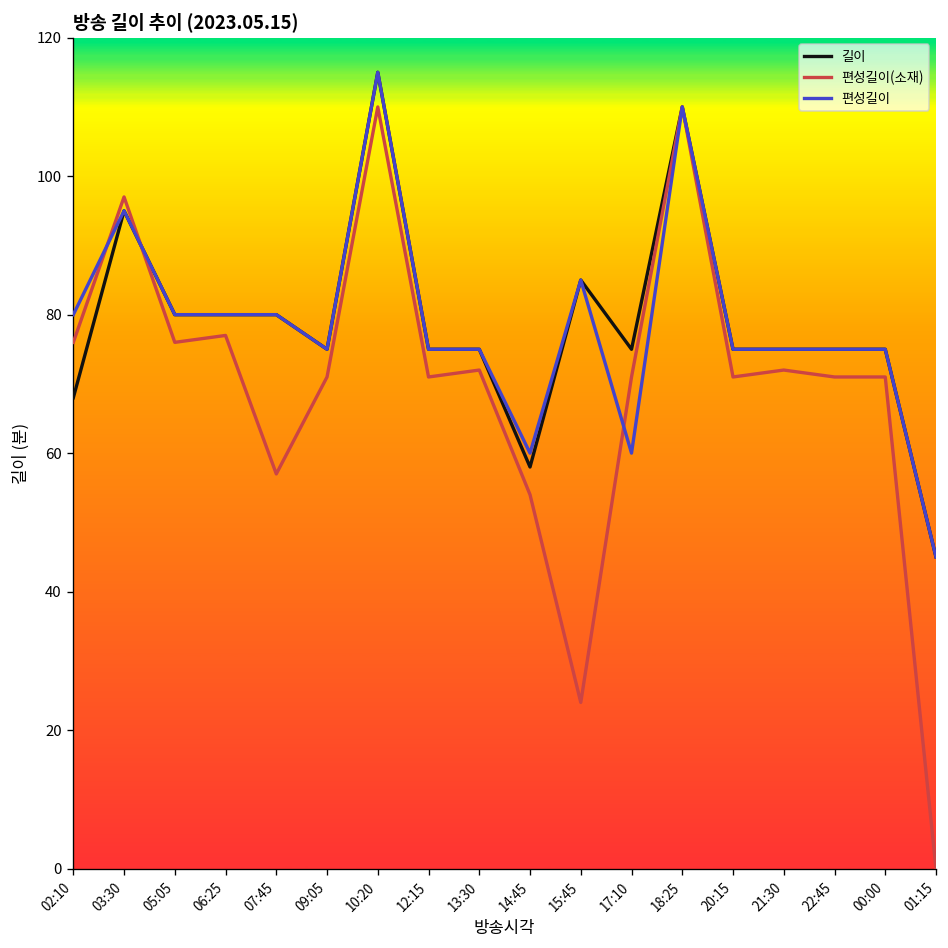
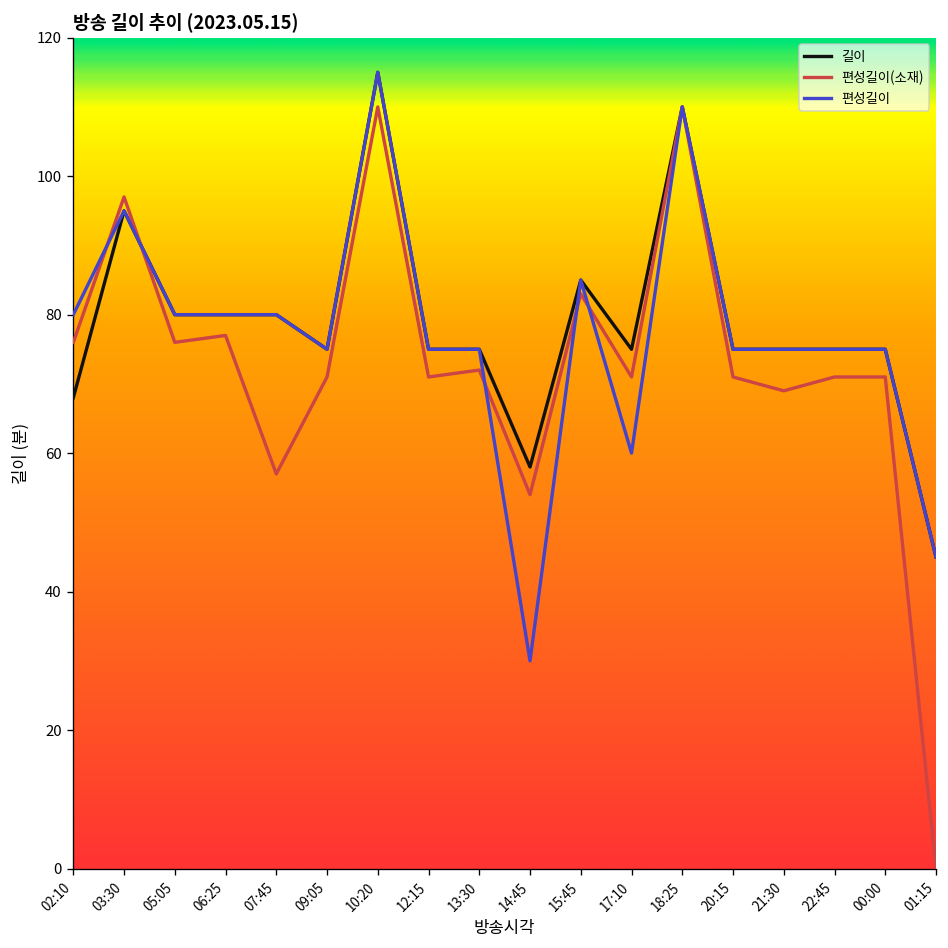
  {
    "길이": {
      "02:10": 68,
      "14:45": 58,
      "17:10": 75
    },
    "편성길이(소재)": {
      "02:10": 76,
      "03:30": 97,
      "05:05": 76,
      "06:25": 77,
      "07:45": 57,
      "09:05": 71,
      "10:20": 110,
      "12:15": 71,
      "13:30": 72,
      "14:45": 54,
-     "15:45": 24,
+     "15:45": 83,
      "17:10": 71,
      "20:15": 71,
-     "21:30": 72,
+     "21:30": 69,
      "22:45": 71,
      "00:00": 71,
      "01:15": 0
    },
    "편성길이": {
      "02:10": 80,
-     "14:45": 60,
+     "14:45": 30,
      "17:10": 60
    }
  }
